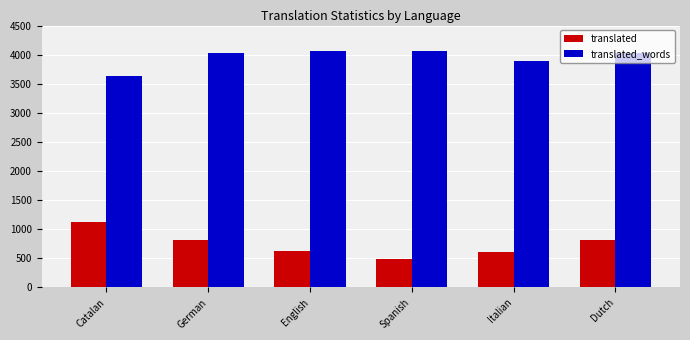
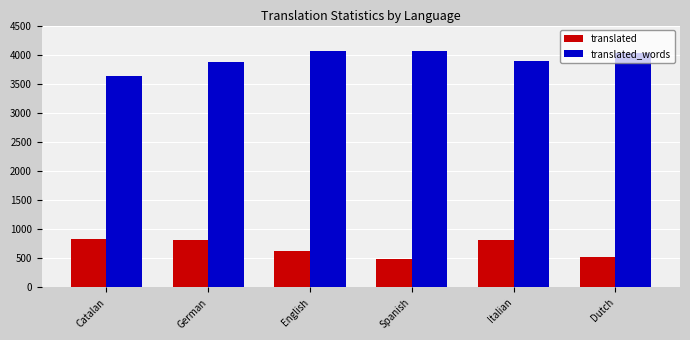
  {
    "translated": {
-     "Catalan": 1100,
+     "Catalan": 800,
      "German": 800,
      "English": 600,
      "Spanish": 500,
-     "Italian": 600,
-     "Dutch": 800
+     "Italian": 800,
+     "Dutch": 500
    },
    "translated_words": {
      "Catalan": 3600,
-     "German": 4000,
+     "German": 3900,
      "English": 4100,
      "Spanish": 4100,
      "Italian": 3900
    }
  }
